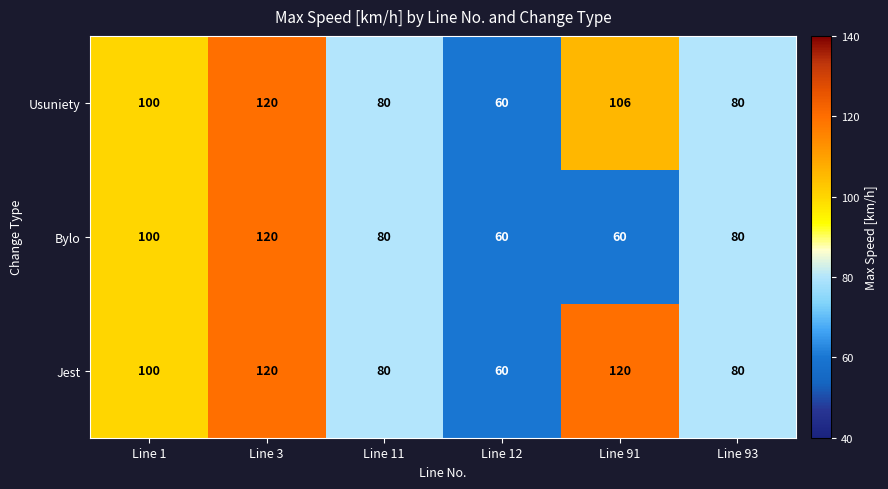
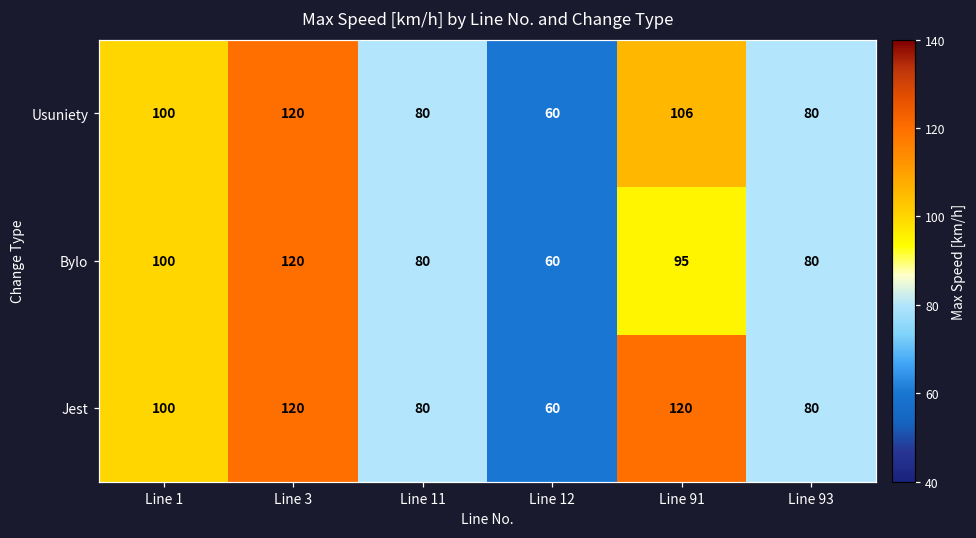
  {
    "Usuniety": {
      "Line 1": 100,
      "Line 3": 120,
      "Line 11": 80,
      "Line 12": 60,
      "Line 91": 106,
      "Line 93": 80
    },
    "Bylo": {
      "Line 1": 100,
      "Line 3": 120,
      "Line 11": 80,
      "Line 12": 60,
-     "Line 91": 60,
+     "Line 91": 95,
      "Line 93": 80
    },
    "Jest": {
      "Line 1": 100,
      "Line 3": 120,
      "Line 11": 80,
      "Line 12": 60,
      "Line 91": 120,
      "Line 93": 80
    }
  }
